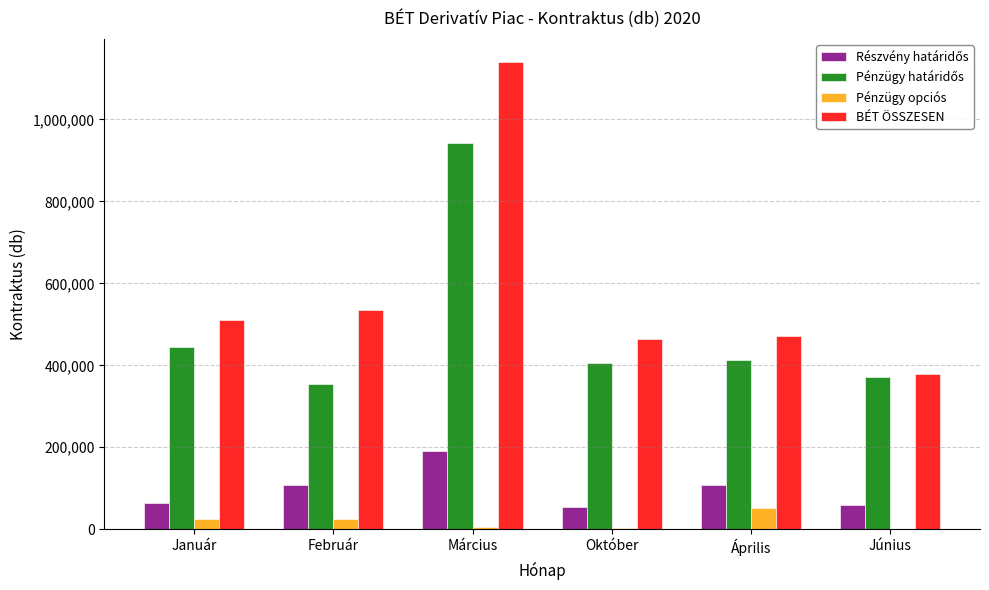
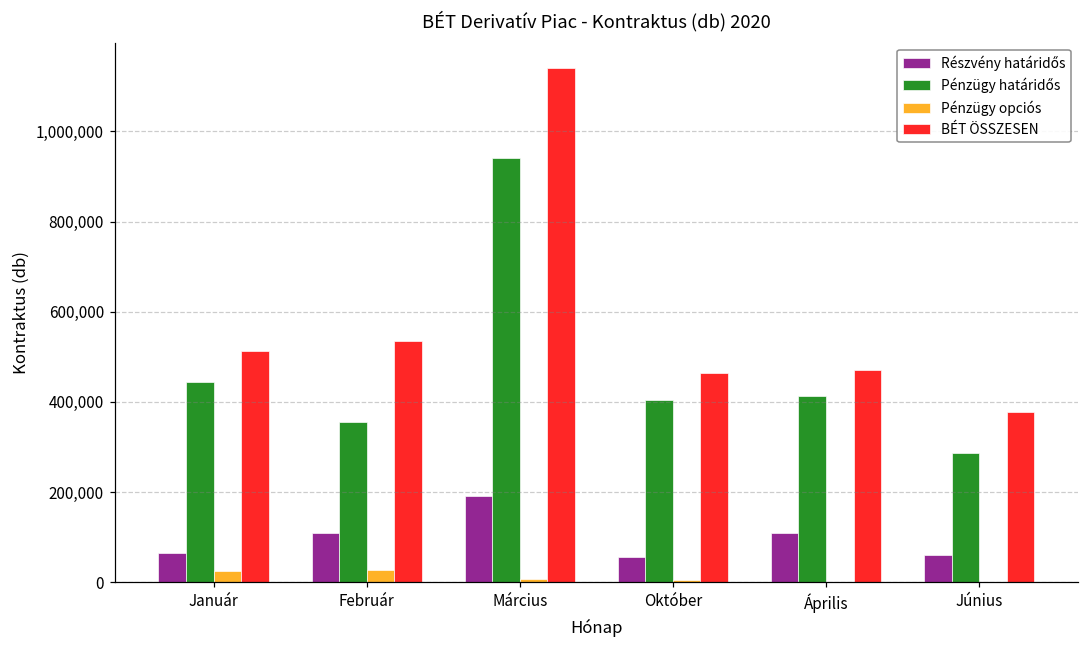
  {
    "Részvény határidős": {
      "Január": "60,000",
      "Február": "110,000",
      "Március": "190,000",
      "Október": "50,000",
      "Április": "110,000",
      "Június": "60,000"
    },
    "Pénzügy határidős": {
      "Január": "440,000",
      "Február": "360,000",
      "Március": "940,000",
      "Október": "400,000",
      "Április": "410,000",
-     "Június": "370,000"
+     "Június": "290,000"
    },
    "Pénzügy opciós": {
      "Január": "30,000",
      "Február": "30,000",
-     "Április": "50,000"
+     "Április": "0"
    },
    "BÉT ÖSSZESEN": {
      "Január": "510,000",
      "Február": "530,000",
      "Március": "1,140,000",
      "Október": "460,000",
      "Április": "470,000",
      "Június": "380,000"
    }
  }
